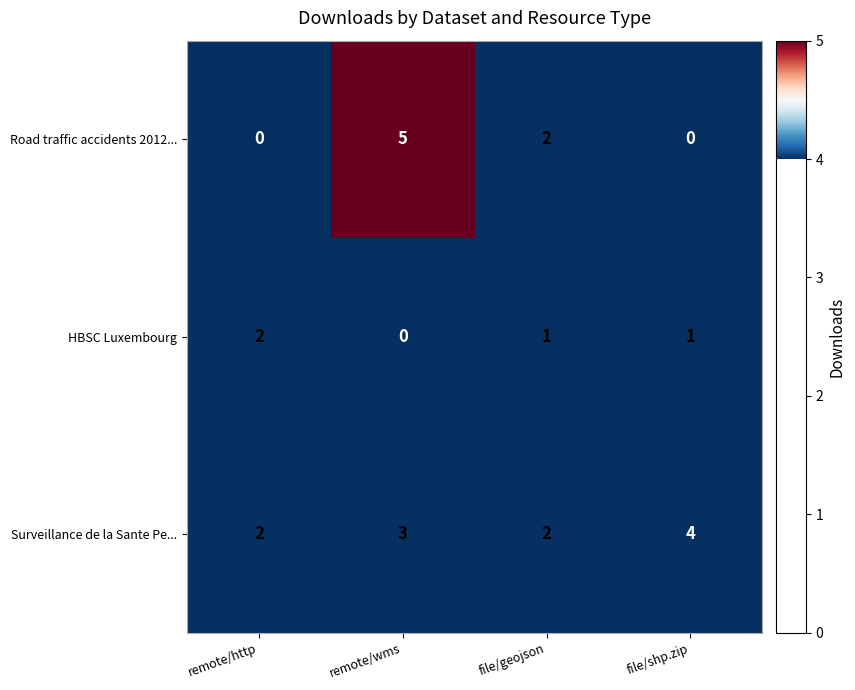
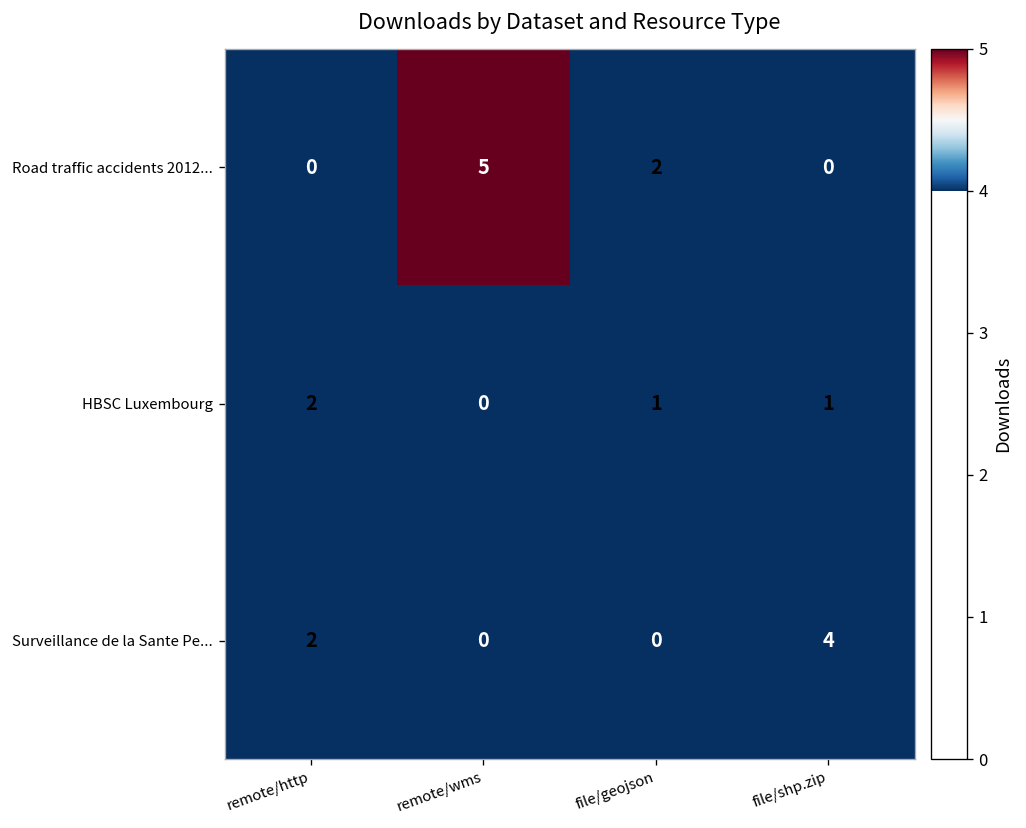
  {
    "Road traffic accidents 2012...": {
      "remote/http": 0,
      "remote/wms": 5,
      "file/geojson": 2,
      "file/shp.zip": 0
    },
    "HBSC Luxembourg": {
      "remote/http": 2,
      "remote/wms": 0,
      "file/geojson": 1,
      "file/shp.zip": 1
    },
    "Surveillance de la Sante Pe...": {
      "remote/http": 2,
-     "remote/wms": 3,
-     "file/geojson": 2,
+     "remote/wms": 0,
+     "file/geojson": 0,
      "file/shp.zip": 4
    }
  }
